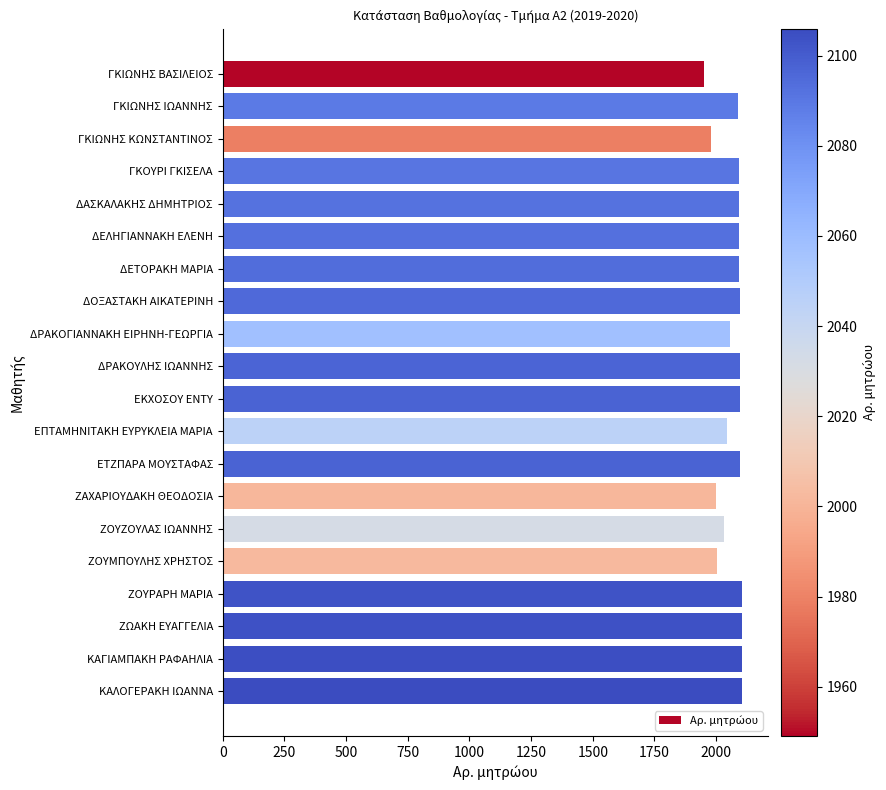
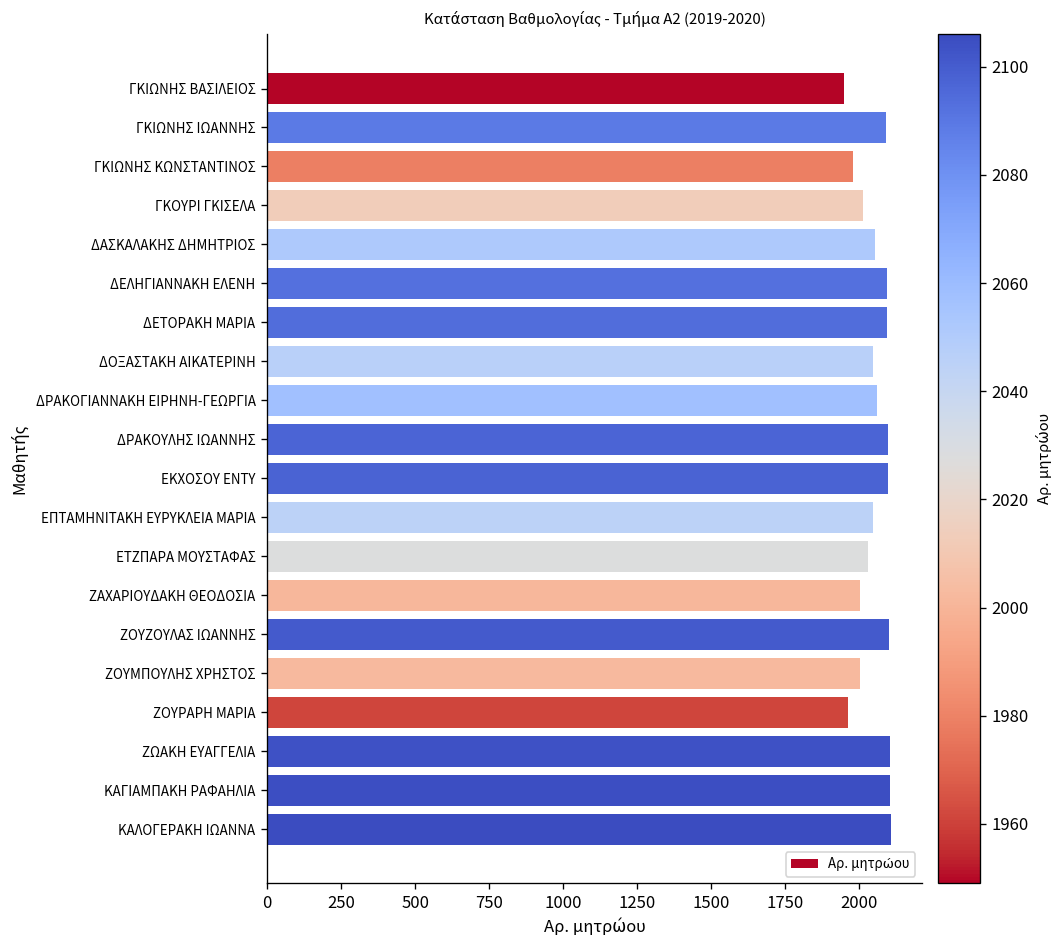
  {
    "ΓΚΙΩΝΗΣ ΒΑΣΙΛΕΙΟΣ": 1950,
    "ΓΚΙΩΝΗΣ ΙΩΑΝΝΗΣ": 2090,
    "ΓΚΙΩΝΗΣ ΚΩΝΣΤΑΝΤΙΝΟΣ": 1980,
-   "ΓΚΟΥΡΙ ΓΚΙΣΕΛΑ": 2090,
-   "ΔΑΣΚΑΛΑΚΗΣ ΔΗΜΗΤΡΙΟΣ": 2090,
+   "ΓΚΟΥΡΙ ΓΚΙΣΕΛΑ": 2010,
+   "ΔΑΣΚΑΛΑΚΗΣ ΔΗΜΗΤΡΙΟΣ": 2050,
    "ΔΕΛΗΓΙΑΝΝΑΚΗ ΕΛΕΝΗ": 2090,
    "ΔΕΤΟΡΑΚΗ ΜΑΡΙΑ": 2090,
-   "ΔΟΞΑΣΤΑΚΗ ΑΙΚΑΤΕΡΙΝΗ": 2100,
+   "ΔΟΞΑΣΤΑΚΗ ΑΙΚΑΤΕΡΙΝΗ": 2050,
    "ΔΡΑΚΟΓΙΑΝΝΑΚΗ ΕΙΡΗΝΗ-ΓΕΩΡΓΙΑ": 2060,
    "ΔΡΑΚΟΥΛΗΣ ΙΩΑΝΝΗΣ": 2100,
    "ΕΚΧΟΣΟΥ ΕΝΤΥ": 2100,
    "ΕΠΤΑΜΗΝΙΤΑΚΗ ΕΥΡΥΚΛΕΙΑ ΜΑΡΙΑ": 2050,
-   "ΕΤΖΠΑΡΑ ΜΟΥΣΤΑΦΑΣ": 2100,
+   "ΕΤΖΠΑΡΑ ΜΟΥΣΤΑΦΑΣ": 2030,
    "ΖΑΧΑΡΙΟΥΔΑΚΗ ΘΕΟΔΟΣΙΑ": 2000,
-   "ΖΟΥΖΟΥΛΑΣ ΙΩΑΝΝΗΣ": 2030,
+   "ΖΟΥΖΟΥΛΑΣ ΙΩΑΝΝΗΣ": 2100,
    "ΖΟΥΜΠΟΥΛΗΣ ΧΡΗΣΤΟΣ": 2000,
-   "ΖΟΥΡΑΡΗ ΜΑΡΙΑ": 2100,
+   "ΖΟΥΡΑΡΗ ΜΑΡΙΑ": 1960,
    "ΖΩΑΚΗ ΕΥΑΓΓΕΛΙΑ": 2100,
    "ΚΑΓΙΑΜΠΑΚΗ ΡΑΦΑΗΛΙΑ": 2110,
    "ΚΑΛΟΓΕΡΑΚΗ ΙΩΑΝΝΑ": 2110
  }
